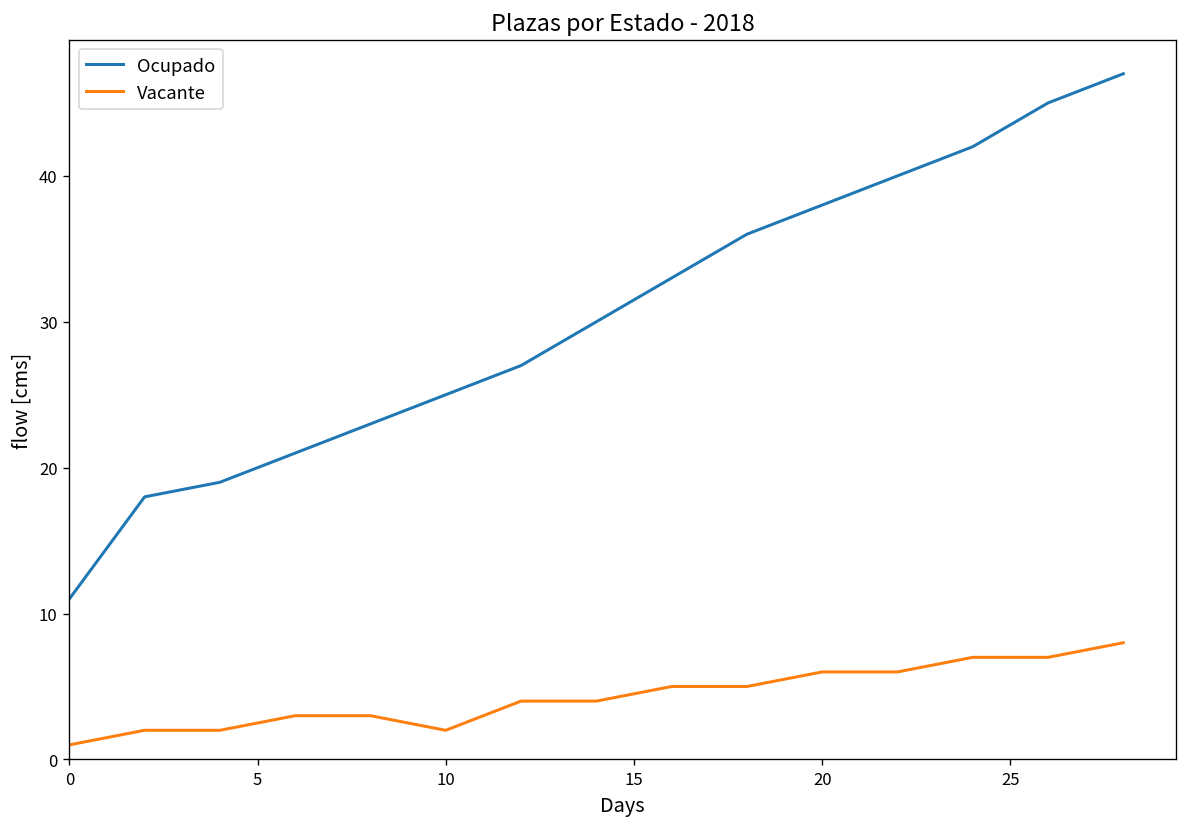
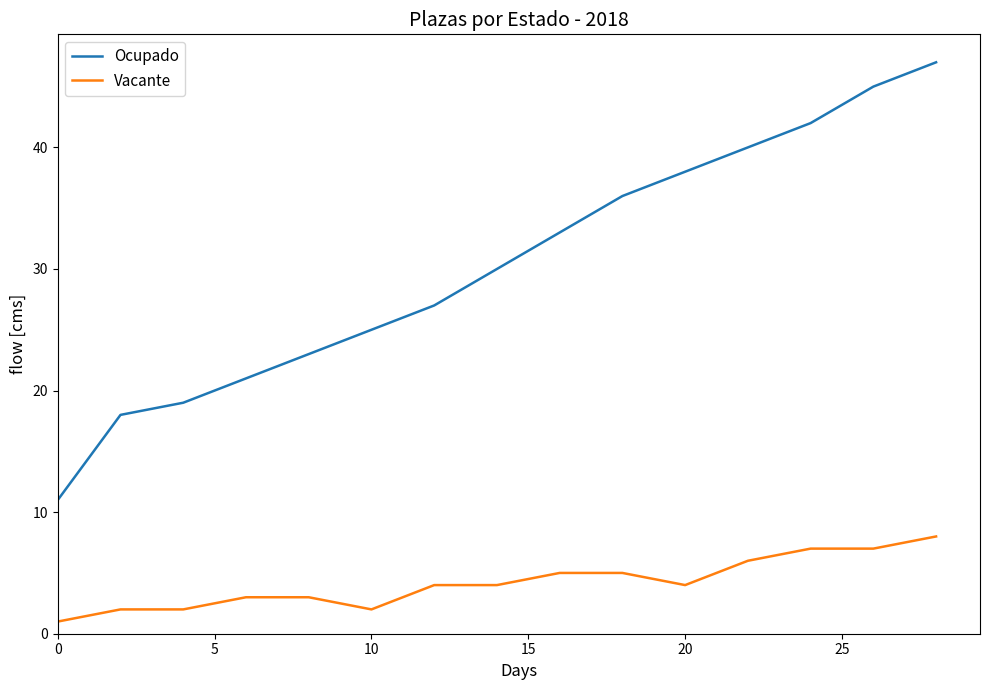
  {
    "Ocupado": {
      "0": 11,
      "10": 25,
      "20": 38
    },
    "Vacante": {
      "0": 1,
      "10": 2,
-     "20": 6
+     "20": 4
    }
  }
